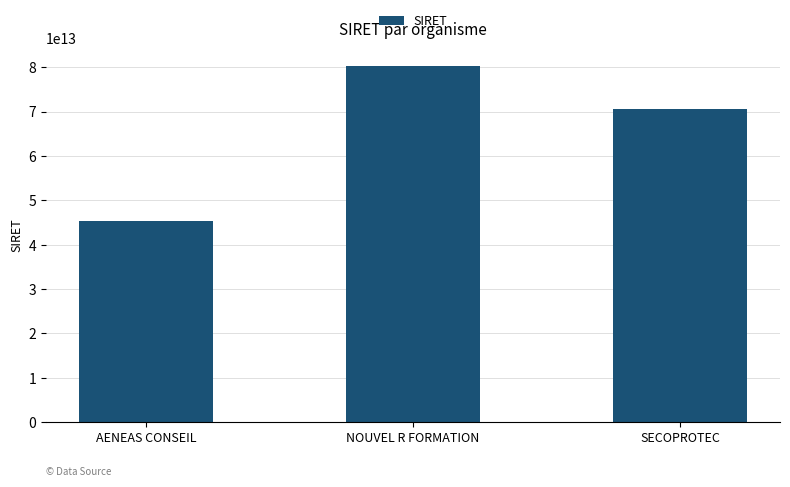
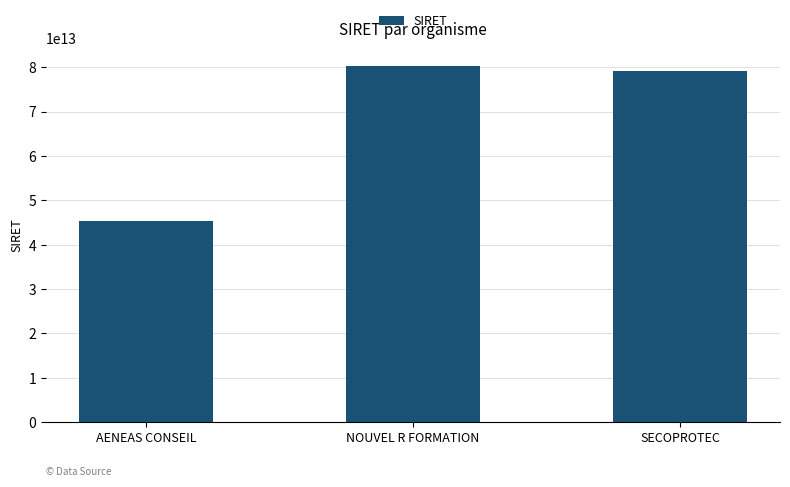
  {
    "AENEAS CONSEIL": 45000000000000,
    "NOUVEL R FORMATION": 80000000000000,
-   "SECOPROTEC": 71000000000000
+   "SECOPROTEC": 79000000000000
  }
